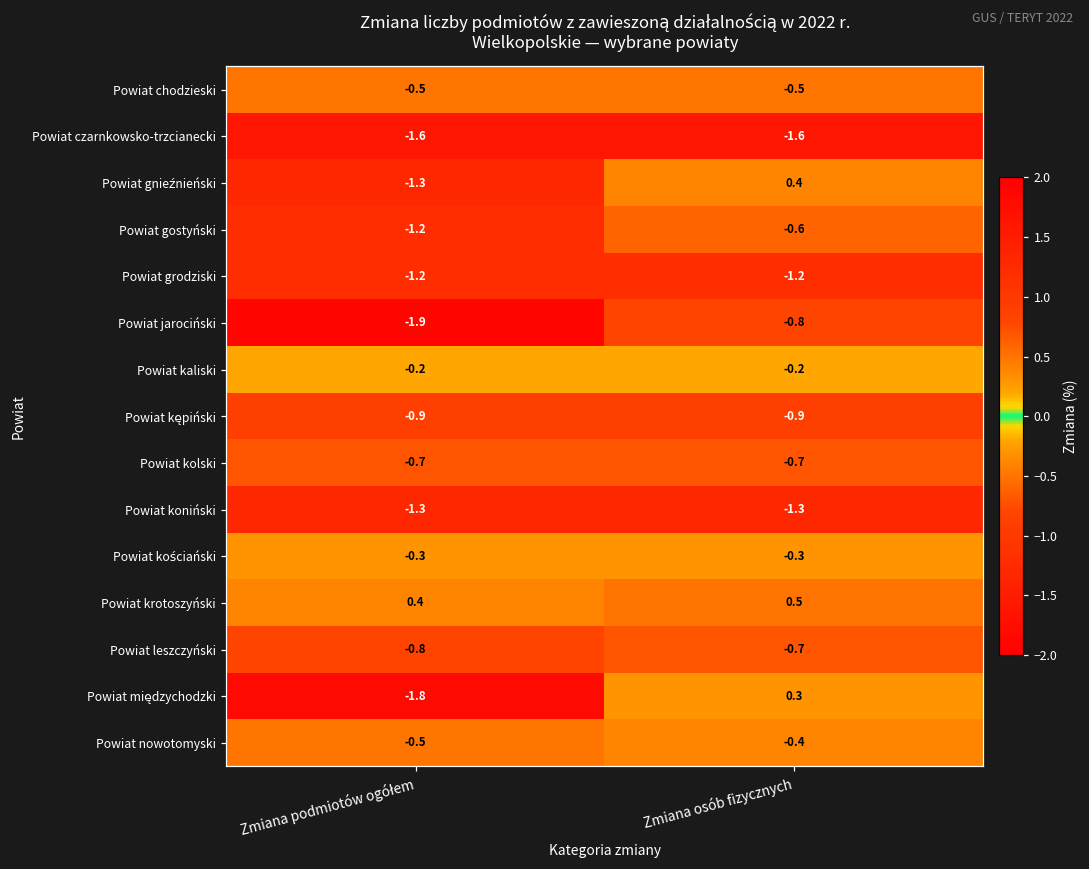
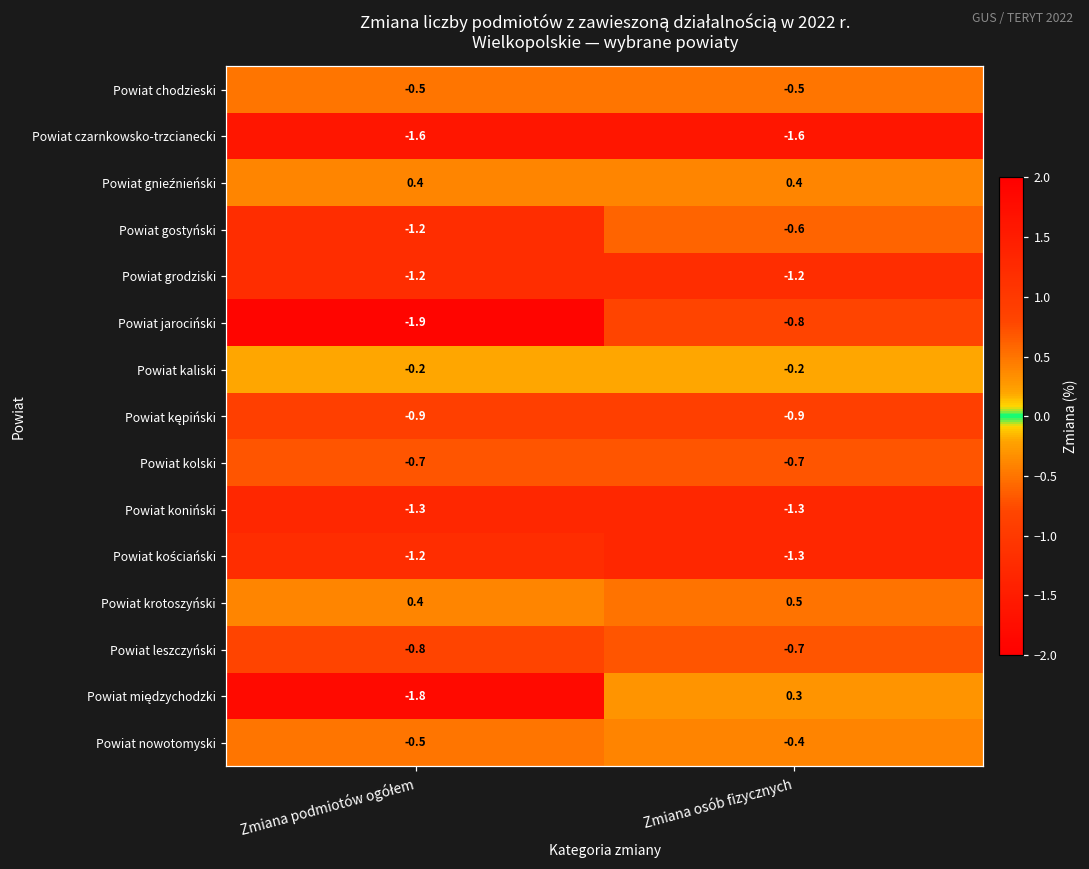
  {
    "Powiat chodzieski": {
      "Zmiana podmiotów ogółem": -0.5,
      "Zmiana osób fizycznych": -0.5
    },
    "Powiat czarnkowsko-trzcianecki": {
      "Zmiana podmiotów ogółem": -1.6,
      "Zmiana osób fizycznych": -1.6
    },
    "Powiat gnieźnieński": {
-     "Zmiana podmiotów ogółem": -1.3,
+     "Zmiana podmiotów ogółem": 0.4,
      "Zmiana osób fizycznych": 0.4
    },
    "Powiat gostyński": {
      "Zmiana podmiotów ogółem": -1.2,
      "Zmiana osób fizycznych": -0.6
    },
    "Powiat grodziski": {
      "Zmiana podmiotów ogółem": -1.2,
      "Zmiana osób fizycznych": -1.2
    },
    "Powiat jarociński": {
      "Zmiana podmiotów ogółem": -1.9,
      "Zmiana osób fizycznych": -0.8
    },
    "Powiat kaliski": {
      "Zmiana podmiotów ogółem": -0.2,
      "Zmiana osób fizycznych": -0.2
    },
    "Powiat kępiński": {
      "Zmiana podmiotów ogółem": -0.9,
      "Zmiana osób fizycznych": -0.9
    },
    "Powiat kolski": {
      "Zmiana podmiotów ogółem": -0.7,
      "Zmiana osób fizycznych": -0.7
    },
    "Powiat koniński": {
      "Zmiana podmiotów ogółem": -1.3,
      "Zmiana osób fizycznych": -1.3
    },
    "Powiat kościański": {
-     "Zmiana podmiotów ogółem": -0.3,
-     "Zmiana osób fizycznych": -0.3
+     "Zmiana podmiotów ogółem": -1.2,
+     "Zmiana osób fizycznych": -1.3
    },
    "Powiat krotoszyński": {
      "Zmiana podmiotów ogółem": 0.4,
      "Zmiana osób fizycznych": 0.5
    },
    "Powiat leszczyński": {
      "Zmiana podmiotów ogółem": -0.8,
      "Zmiana osób fizycznych": -0.7
    },
    "Powiat międzychodzki": {
      "Zmiana podmiotów ogółem": -1.8,
      "Zmiana osób fizycznych": 0.3
    },
    "Powiat nowotomyski": {
      "Zmiana podmiotów ogółem": -0.5,
      "Zmiana osób fizycznych": -0.4
    }
  }
